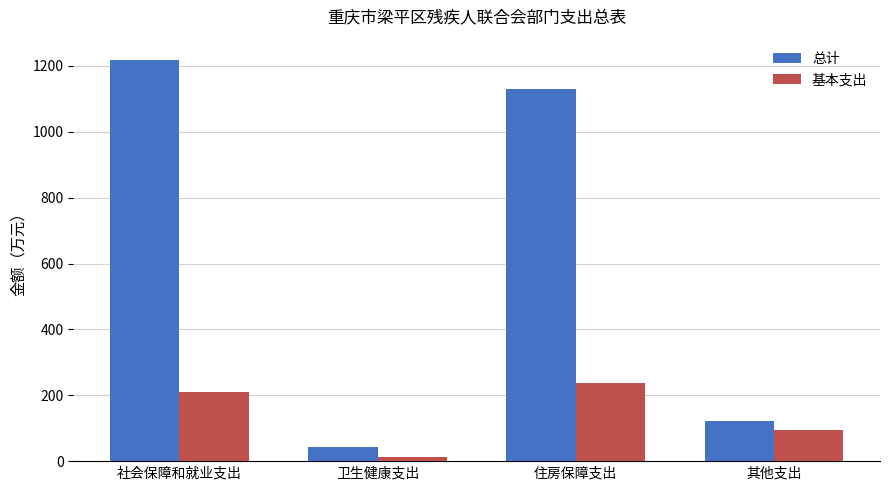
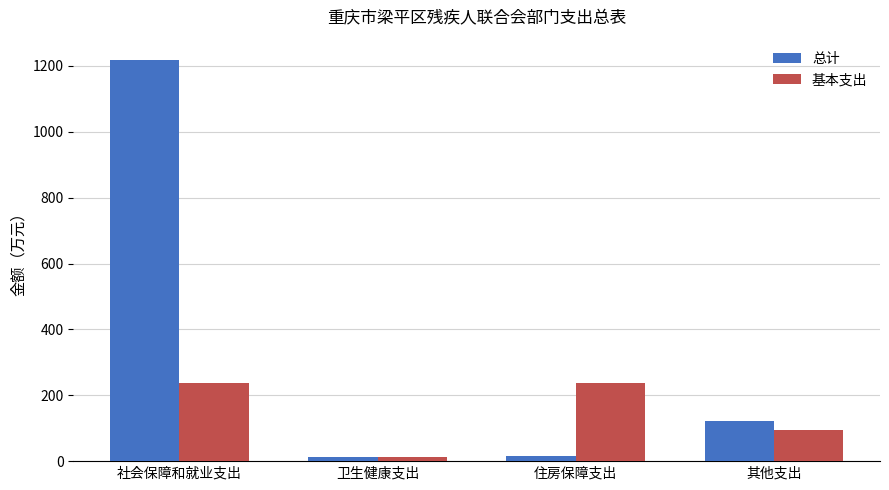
  {
    "总计": {
      "社会保障和就业支出": 1220,
-     "卫生健康支出": 40,
-     "住房保障支出": 1130,
+     "卫生健康支出": 10,
+     "住房保障支出": 10,
      "其他支出": 120
    },
    "基本支出": {
-     "社会保障和就业支出": 210,
+     "社会保障和就业支出": 240,
      "卫生健康支出": 10,
      "住房保障支出": 240,
      "其他支出": 100
    }
  }
